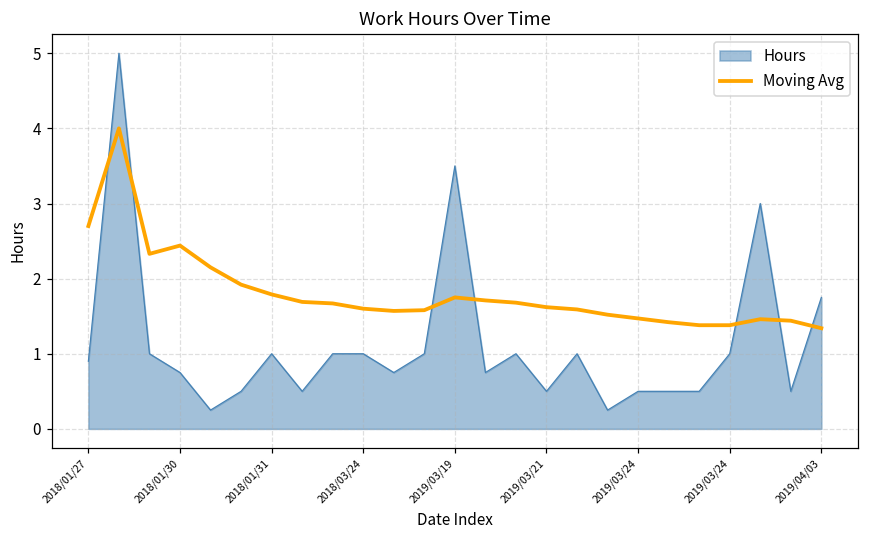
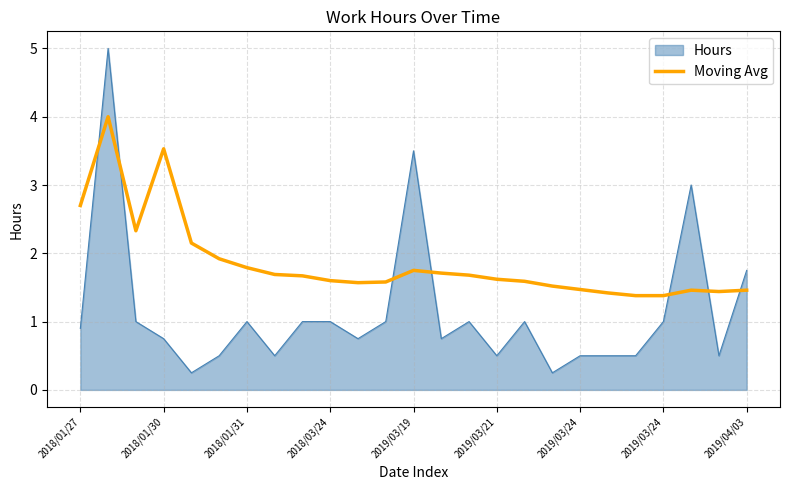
  {
    "Hours": {
      "2018/01/27": 0.9,
      "2018/01/30": 0.8,
      "2019/04/03": 1.8
    },
    "Moving Avg": {
      "2018/01/27": 2.7,
-     "2018/01/30": 2.4,
-     "2019/04/03": 1.3
+     "2018/01/30": 3.5,
+     "2019/04/03": 1.5
    }
  }
